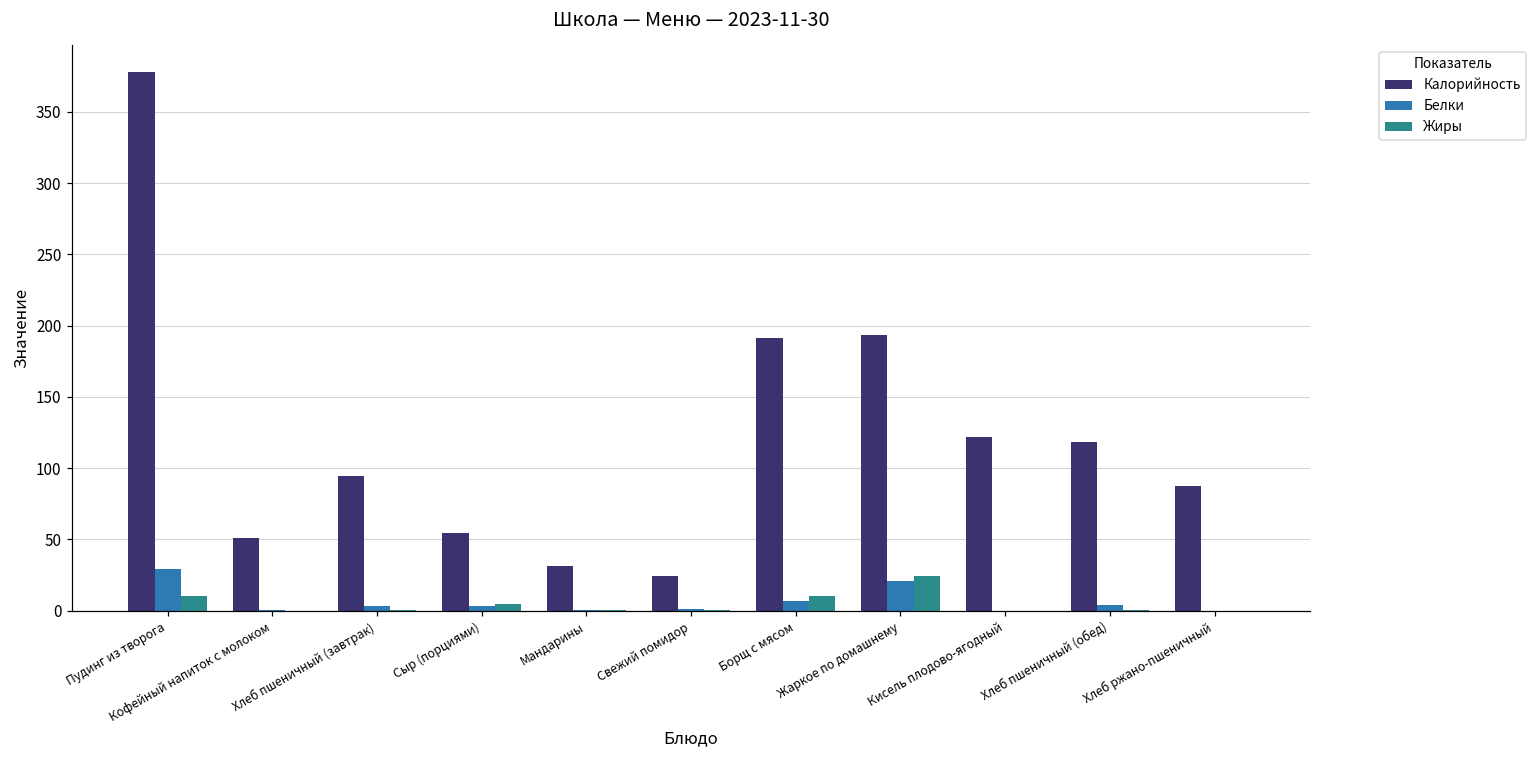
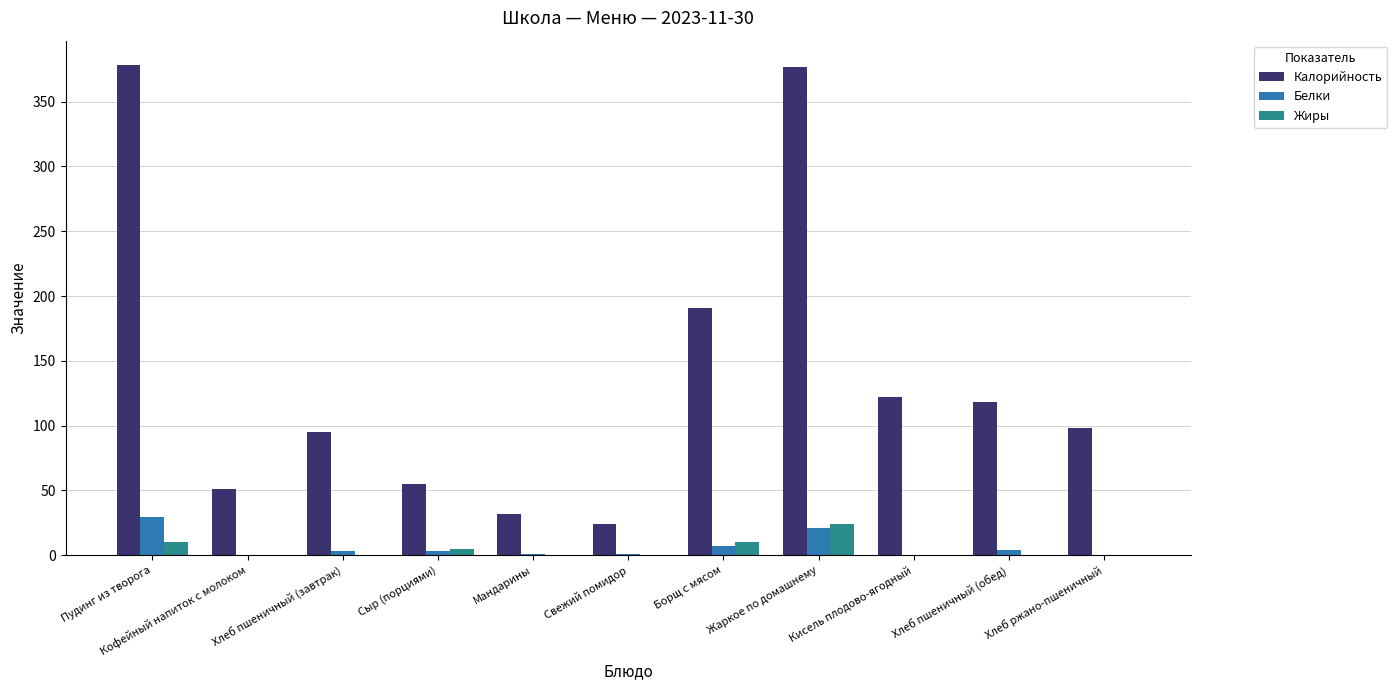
  {
    "Калорийность": {
      "Пудинг из творога": 378,
      "Кофейный напиток с молоком": 51,
      "Хлеб пшеничный (завтрак)": 95,
      "Сыр (порциями)": 55,
      "Мандарины": 31,
      "Свежий помидор": 24,
      "Борщ с мясом": 191,
-     "Жаркое по домашнему": 194,
+     "Жаркое по домашнему": 377,
      "Кисель плодово-ягодный": 122,
      "Хлеб пшеничный (обед)": 118,
-     "Хлеб ржано-пшеничный": 88
+     "Хлеб ржано-пшеничный": 98
    }
  }
